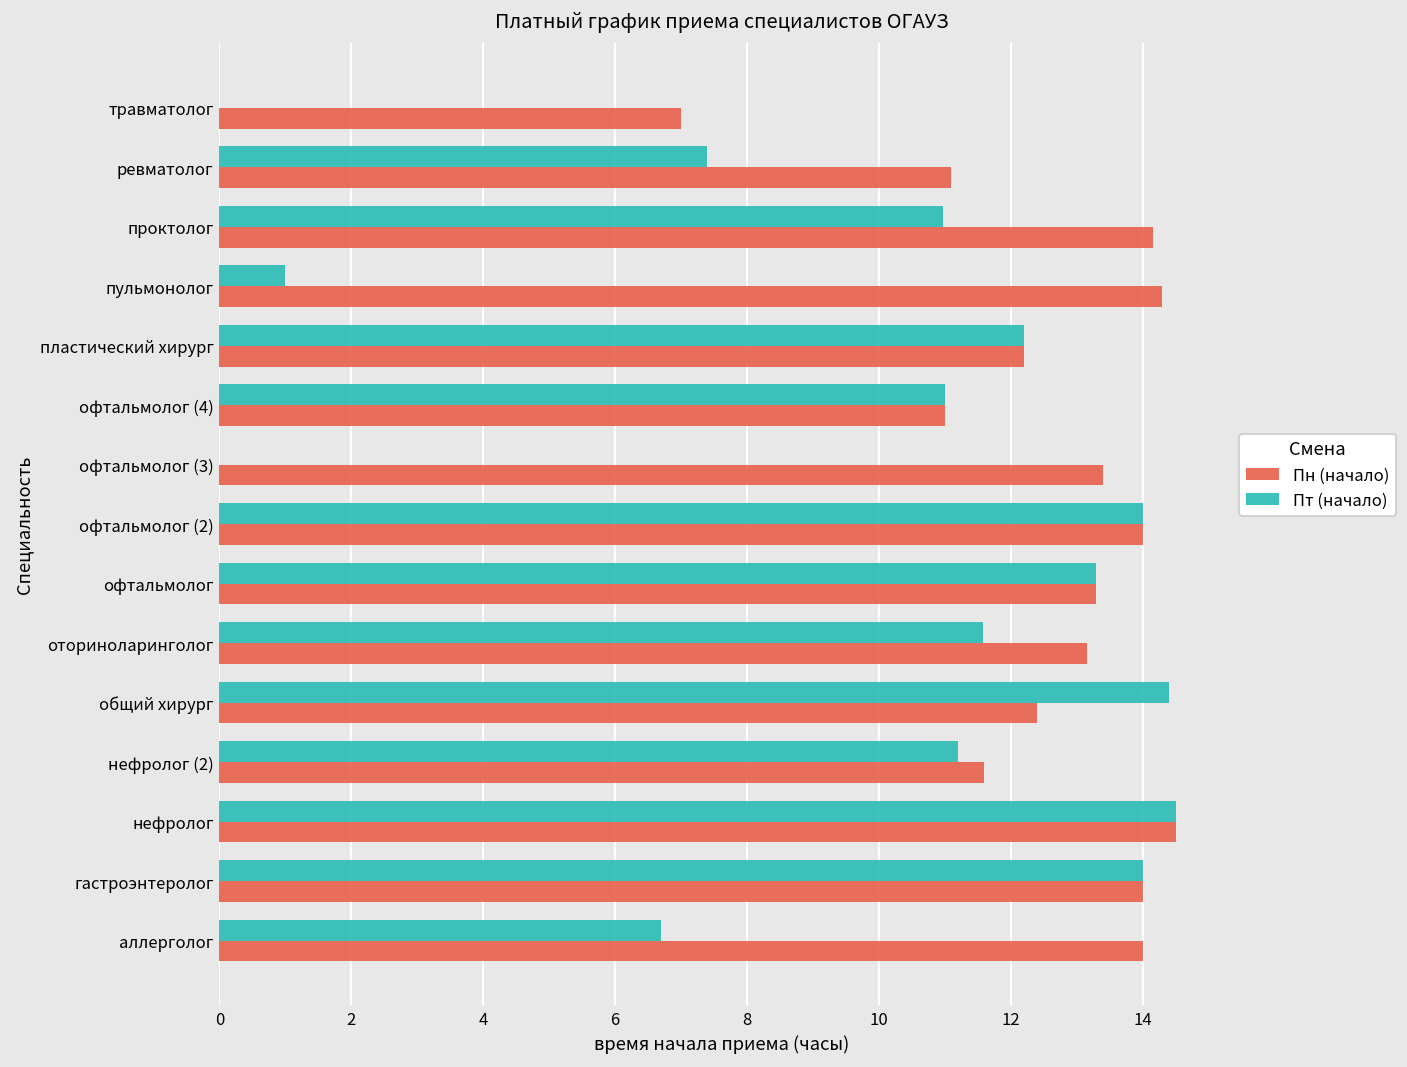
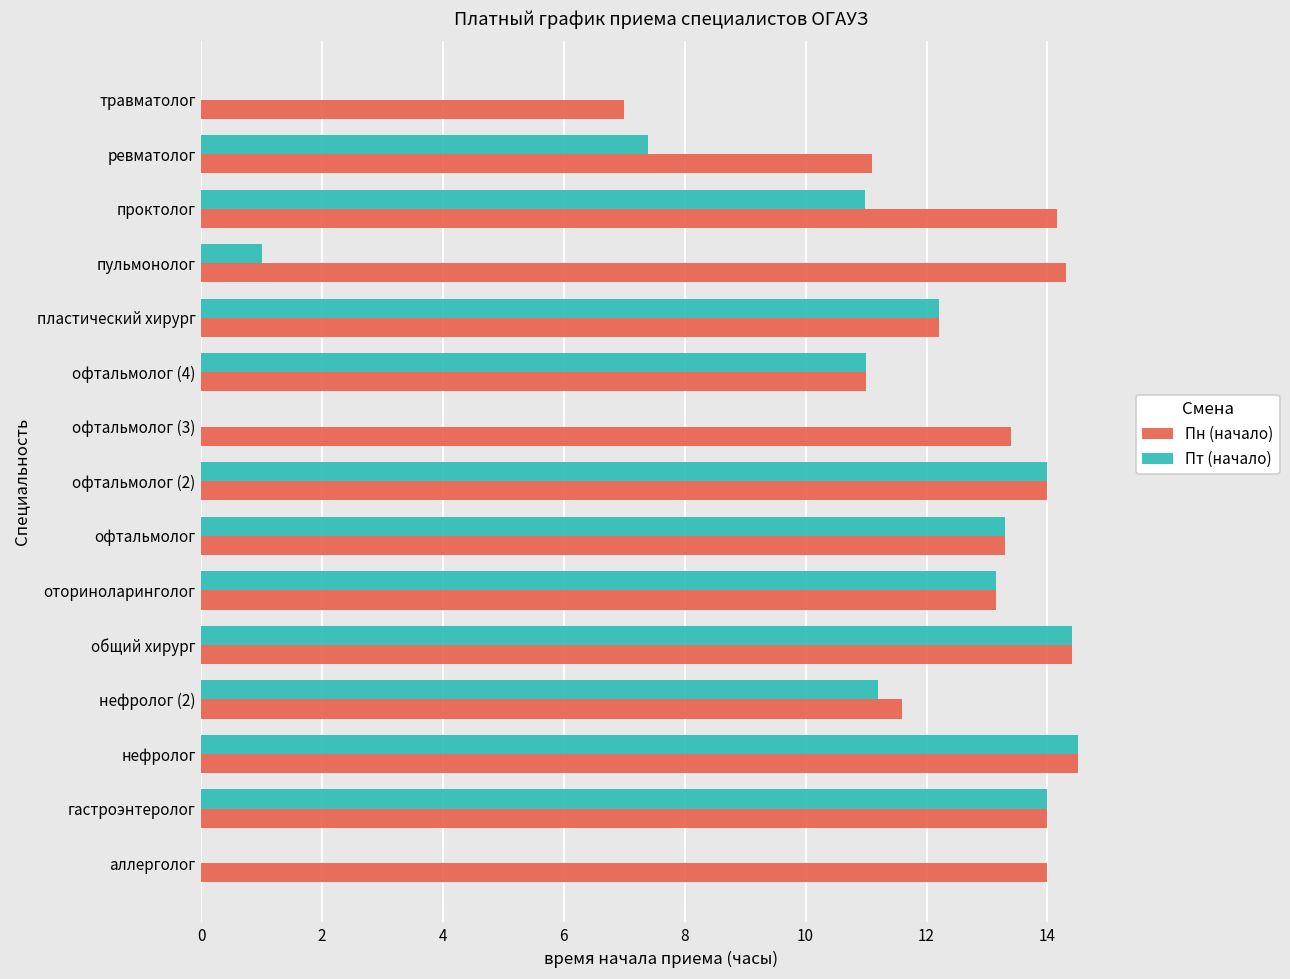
  {
    "Пн (начало)": {
      "травматолог": 7.0,
      "ревматолог": 11.1,
      "проктолог": 14.2,
      "пульмонолог": 14.3,
      "пластический хирург": 12.2,
      "офтальмолог (4)": 11.0,
      "офтальмолог (3)": 13.4,
      "офтальмолог (2)": 14.0,
      "офтальмолог": 13.3,
      "оториноларинголог": 13.2,
-     "общий хирург": 12.4,
+     "общий хирург": 14.4,
      "нефролог (2)": 11.6,
      "нефролог": 14.5,
      "гастроэнтеролог": 14.0,
      "аллерголог": 14.0
    },
    "Пт (начало)": {
      "травматолог": 0.0,
      "ревматолог": 7.4,
      "проктолог": 11.0,
      "пульмонолог": 1.0,
      "пластический хирург": 12.2,
      "офтальмолог (4)": 11.0,
      "офтальмолог (3)": 0.0,
      "офтальмолог (2)": 14.0,
      "офтальмолог": 13.3,
-     "оториноларинголог": 11.6,
+     "оториноларинголог": 13.2,
      "общий хирург": 14.4,
      "нефролог (2)": 11.2,
      "нефролог": 14.5,
      "гастроэнтеролог": 14.0,
-     "аллерголог": 6.7
+     "аллерголог": 0.0
    }
  }
